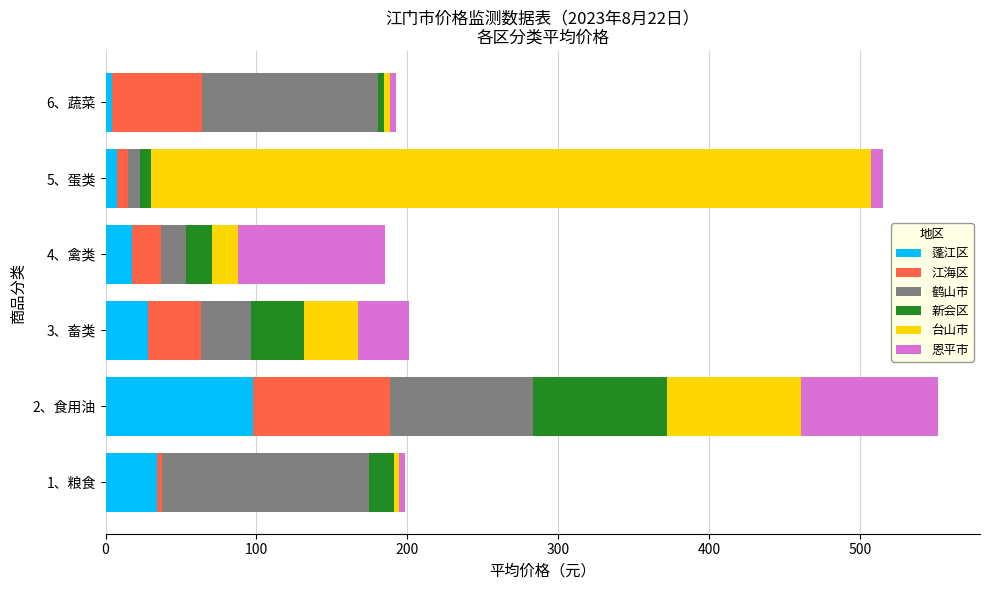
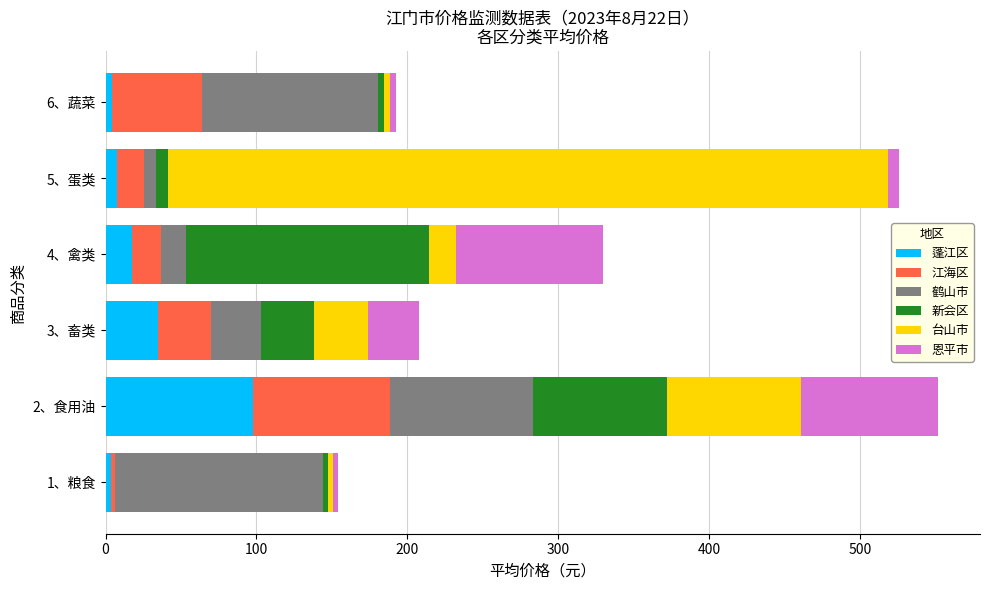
  {
    "蓬江区": {
      "6、蔬菜": 4,
      "5、蛋类": 8,
      "4、禽类": 18,
-     "3、畜类": 28,
+     "3、畜类": 35,
      "2、食用油": 97,
-     "1、粮食": 34
+     "1、粮食": 3
    },
    "江海区": {
      "6、蔬菜": 60,
-     "5、蛋类": 7,
+     "5、蛋类": 18,
      "4、禽类": 19,
      "3、畜类": 35,
      "2、食用油": 91,
      "1、粮食": 3
    },
    "鹤山市": {
      "6、蔬菜": 116,
      "5、蛋类": 8,
      "4、禽类": 17,
      "3、畜类": 33,
      "2、食用油": 95,
      "1、粮食": 137
    },
    "新会区": {
      "6、蔬菜": 4,
      "5、蛋类": 8,
-     "4、禽类": 17,
+     "4、禽类": 161,
      "3、畜类": 35,
      "2、食用油": 88,
-     "1、粮食": 17
+     "1、粮食": 3
    },
    "台山市": {
      "6、蔬菜": 4,
      "5、蛋类": 477,
      "4、禽类": 18,
      "3、畜类": 36,
      "2、食用油": 89,
      "1、粮食": 3
    },
    "恩平市": {
      "6、蔬菜": 4,
      "5、蛋类": 8,
      "4、禽类": 98,
      "3、畜类": 34,
      "2、食用油": 91,
      "1、粮食": 4
    }
  }
